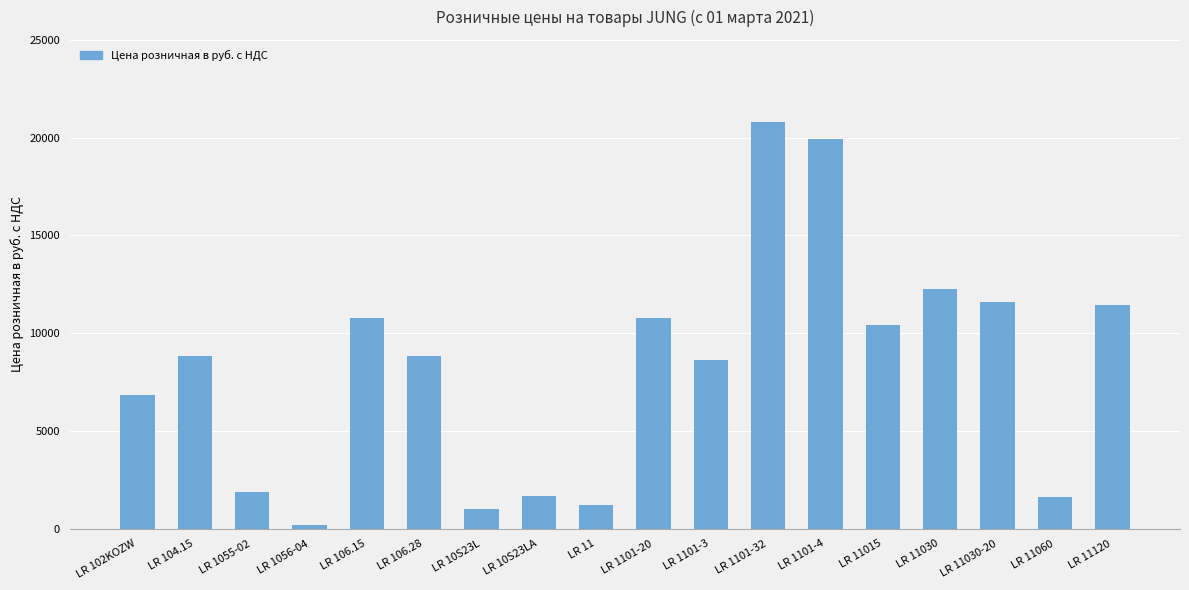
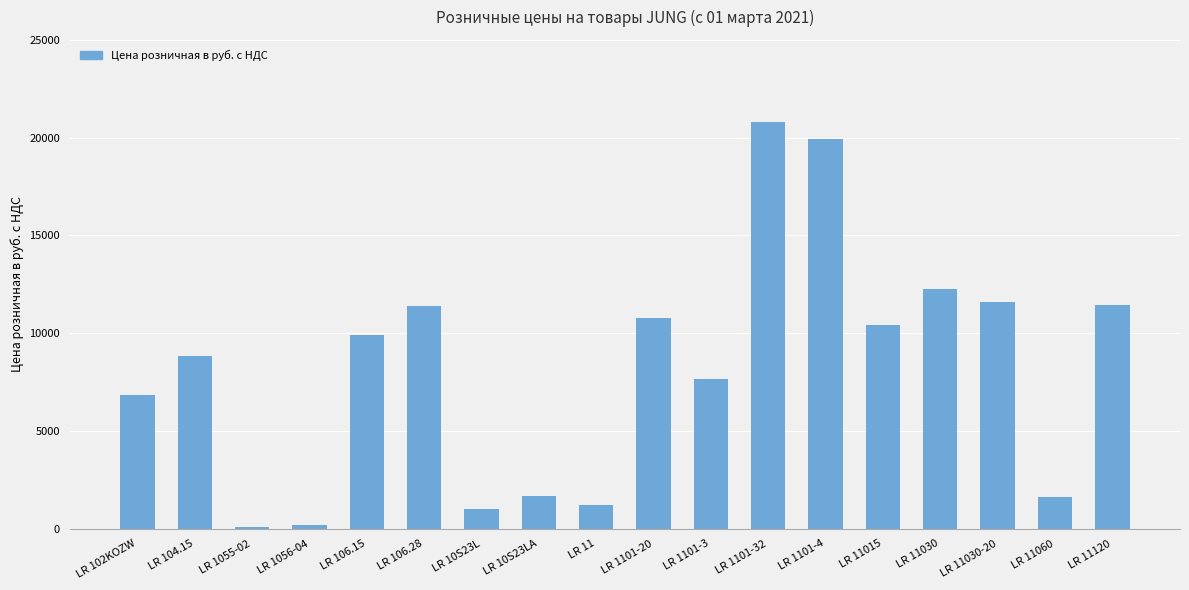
  {
    "LR 102KOZW": 6800,
    "LR 104.15": 8800,
-   "LR 1055-02": 1900,
+   "LR 1055-02": 100,
    "LR 1056-04": 200,
-   "LR 106.15": 10800,
-   "LR 106.28": 8800,
+   "LR 106.15": 9900,
+   "LR 106.28": 11400,
    "LR 10S23L": 1000,
    "LR 10S23LA": 1700,
    "LR 11": 1200,
    "LR 1101-20": 10800,
-   "LR 1101-3": 8600,
+   "LR 1101-3": 7700,
    "LR 1101-32": 20800,
    "LR 1101-4": 19900,
    "LR 11015": 10400,
    "LR 11030": 12300,
    "LR 11030-20": 11600,
    "LR 11060": 1600,
    "LR 11120": 11500
  }
